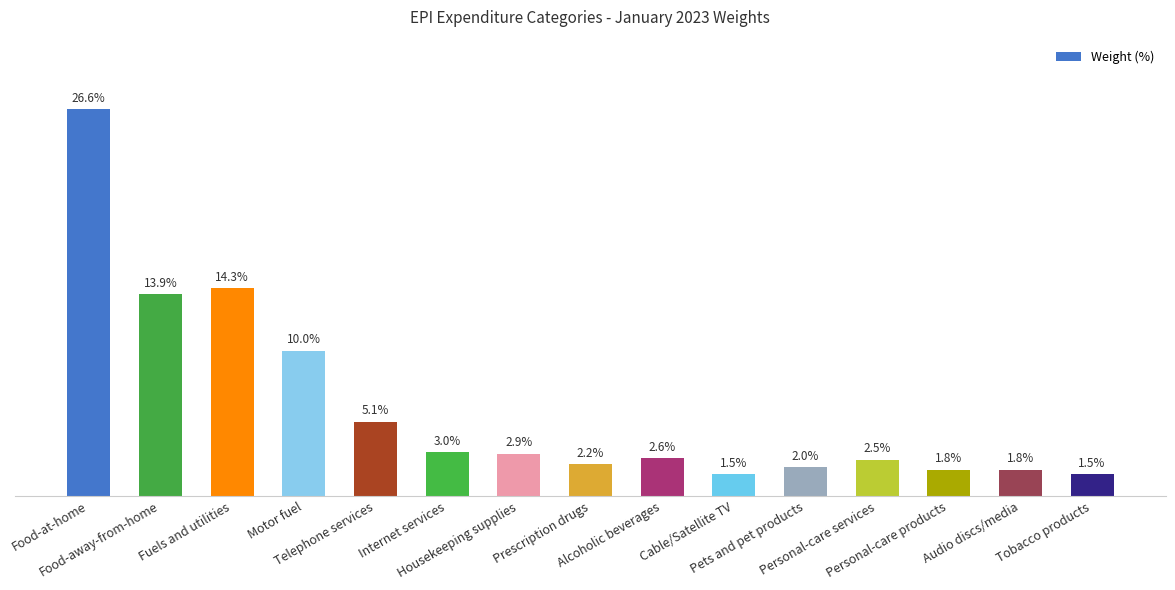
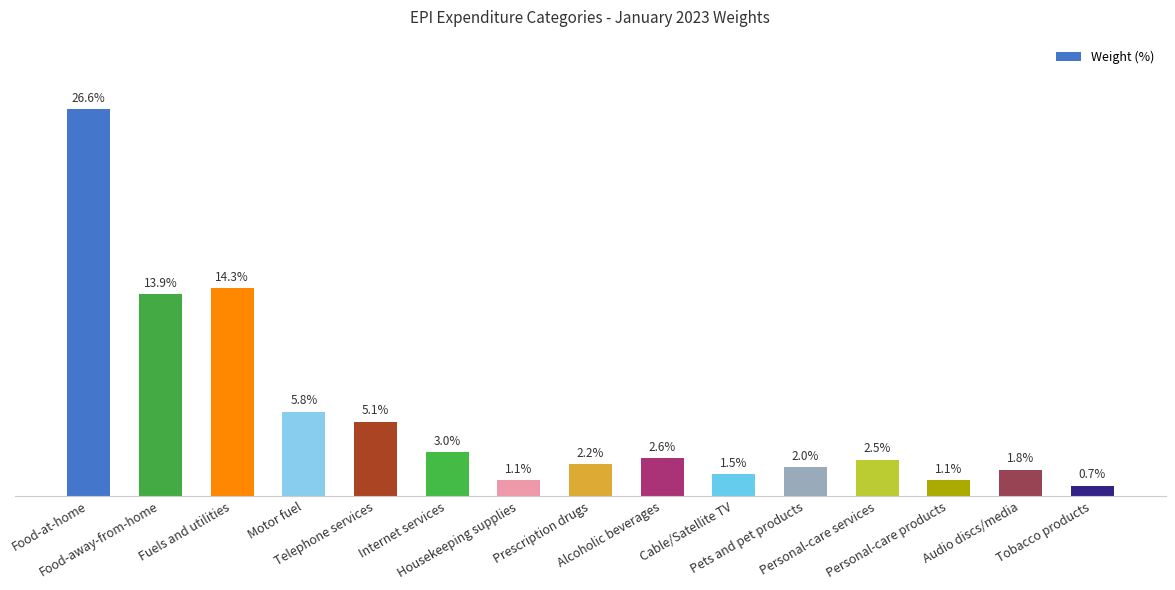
  {
    "Food-at-home": "26.6%",
    "Food-away-from-home": "13.9%",
    "Fuels and utilities": "14.3%",
-   "Motor fuel": "10.0%",
+   "Motor fuel": "5.8%",
    "Telephone services": "5.1%",
    "Internet services": "3.0%",
-   "Housekeeping supplies": "2.9%",
+   "Housekeeping supplies": "1.1%",
    "Prescription drugs": "2.2%",
    "Alcoholic beverages": "2.6%",
    "Cable/Satellite TV": "1.5%",
    "Pets and pet products": "2.0%",
    "Personal-care services": "2.5%",
-   "Personal-care products": "1.8%",
+   "Personal-care products": "1.1%",
    "Audio discs/media": "1.8%",
-   "Tobacco products": "1.5%"
+   "Tobacco products": "0.7%"
  }
